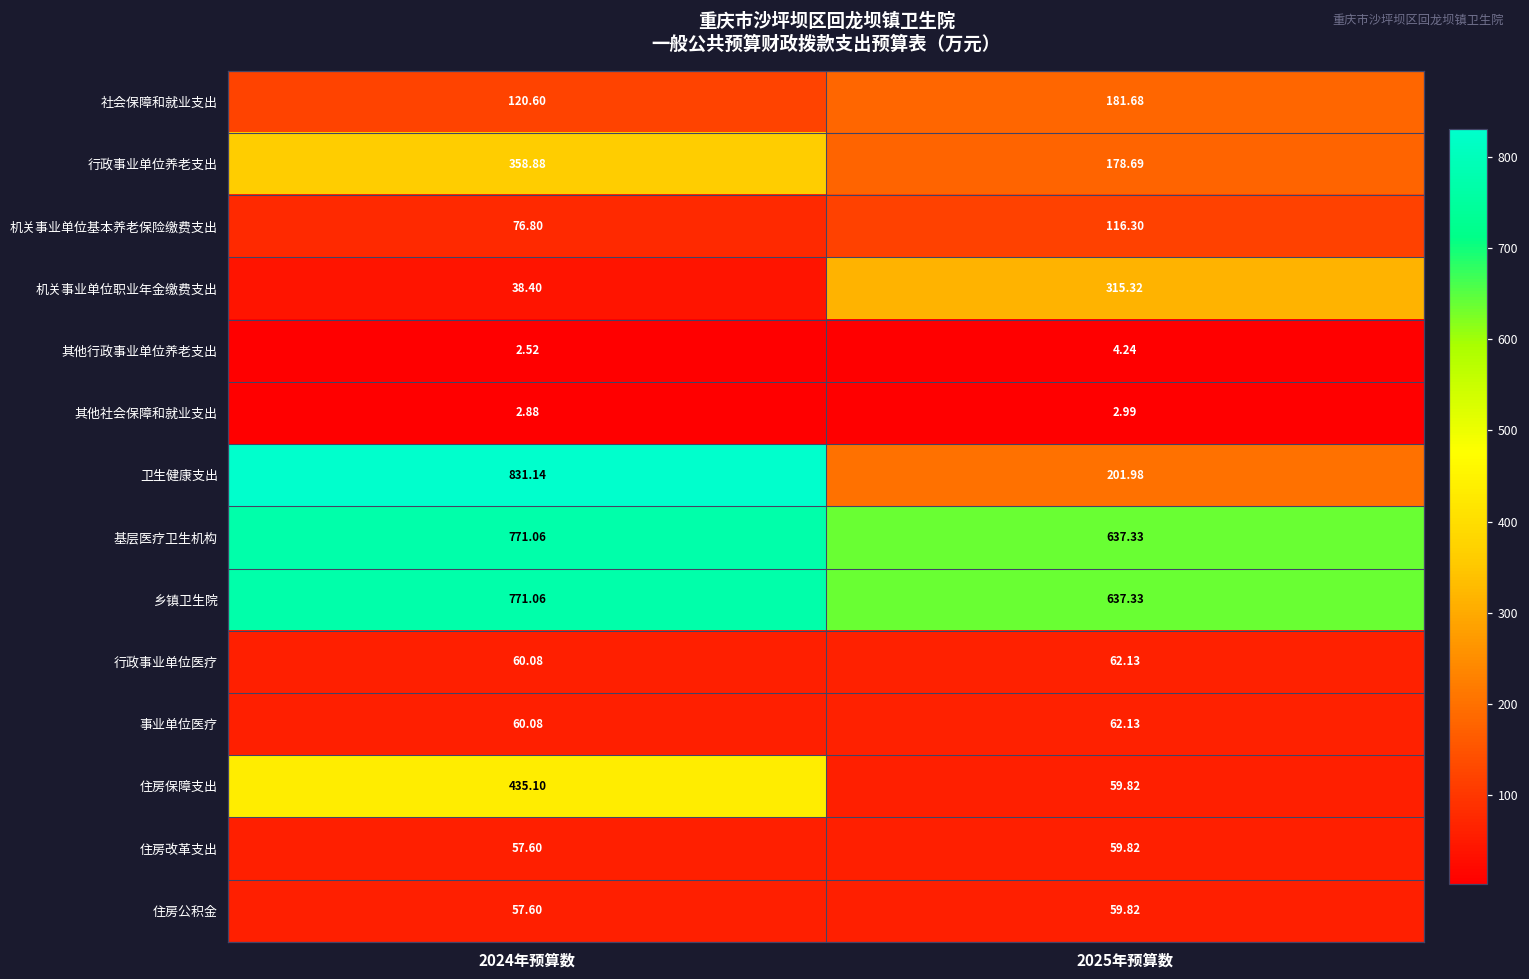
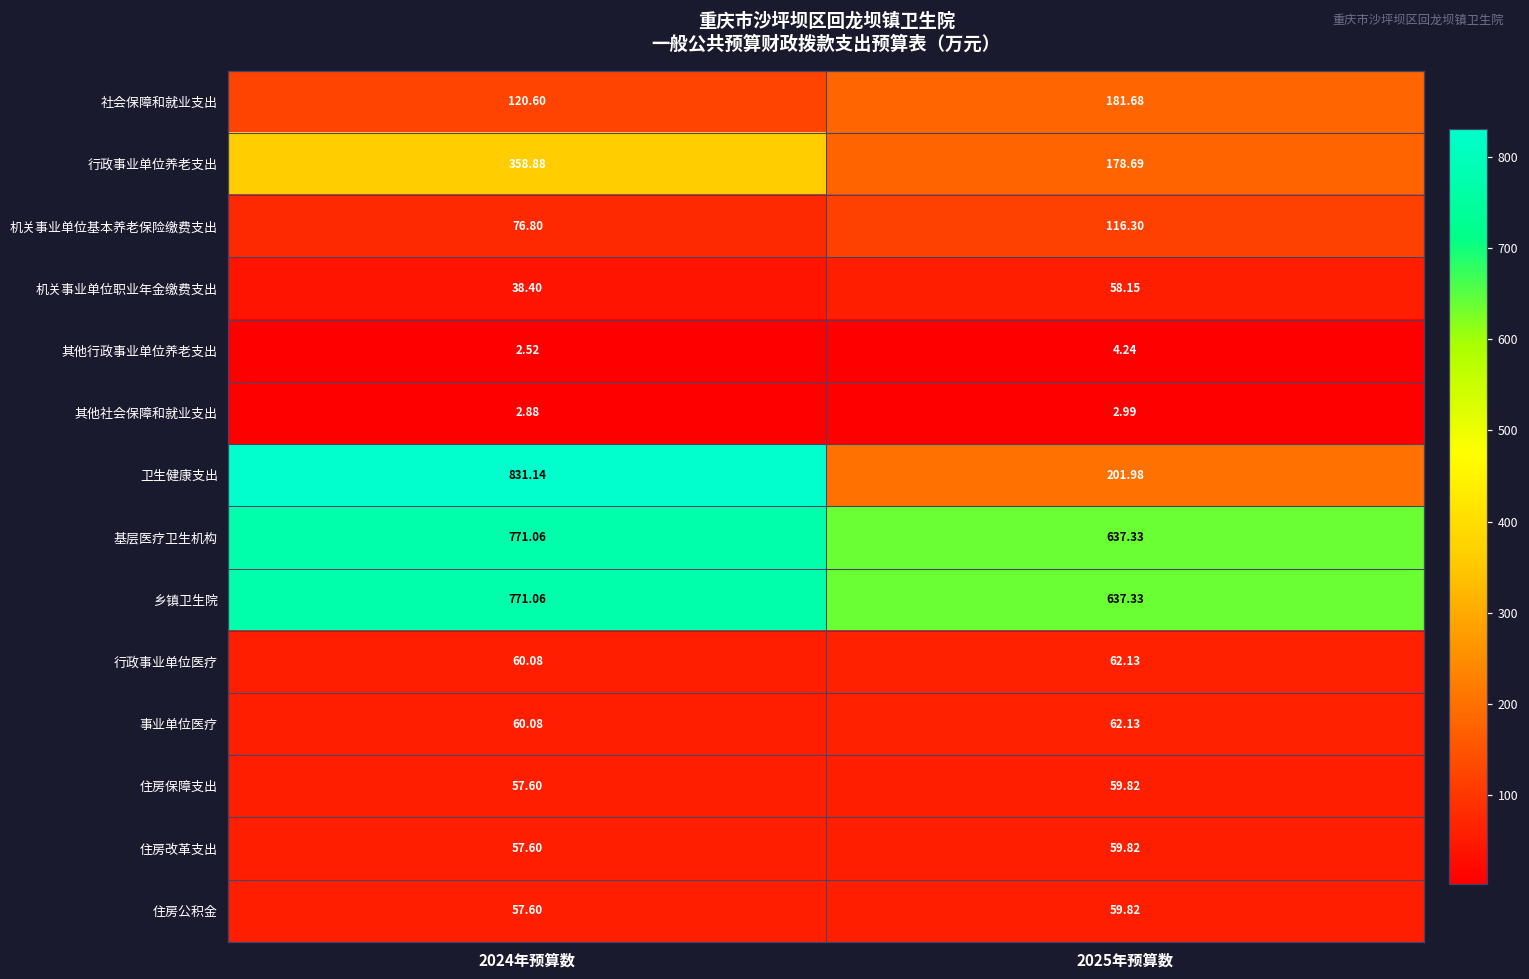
  {
    "社会保障和就业支出": {
      "2024年预算数": 120.60,
      "2025年预算数": 181.68
    },
    "行政事业单位养老支出": {
      "2024年预算数": 358.88,
      "2025年预算数": 178.69
    },
    "机关事业单位基本养老保险缴费支出": {
      "2024年预算数": 76.80,
      "2025年预算数": 116.30
    },
    "机关事业单位职业年金缴费支出": {
      "2024年预算数": 38.40,
-     "2025年预算数": 315.32
+     "2025年预算数": 58.15
    },
    "其他行政事业单位养老支出": {
      "2024年预算数": 2.52,
      "2025年预算数": 4.24
    },
    "其他社会保障和就业支出": {
      "2024年预算数": 2.88,
      "2025年预算数": 2.99
    },
    "卫生健康支出": {
      "2024年预算数": 831.14,
      "2025年预算数": 201.98
    },
    "基层医疗卫生机构": {
      "2024年预算数": 771.06,
      "2025年预算数": 637.33
    },
    "乡镇卫生院": {
      "2024年预算数": 771.06,
      "2025年预算数": 637.33
    },
    "行政事业单位医疗": {
      "2024年预算数": 60.08,
      "2025年预算数": 62.13
    },
    "事业单位医疗": {
      "2024年预算数": 60.08,
      "2025年预算数": 62.13
    },
    "住房保障支出": {
-     "2024年预算数": 435.10,
+     "2024年预算数": 57.60,
      "2025年预算数": 59.82
    },
    "住房改革支出": {
      "2024年预算数": 57.60,
      "2025年预算数": 59.82
    },
    "住房公积金": {
      "2024年预算数": 57.60,
      "2025年预算数": 59.82
    }
  }
